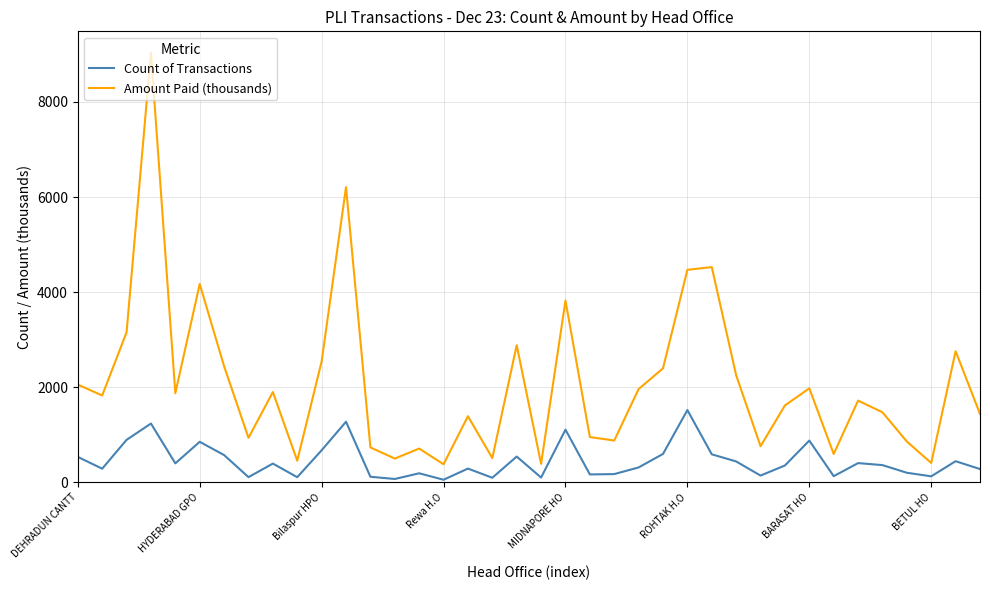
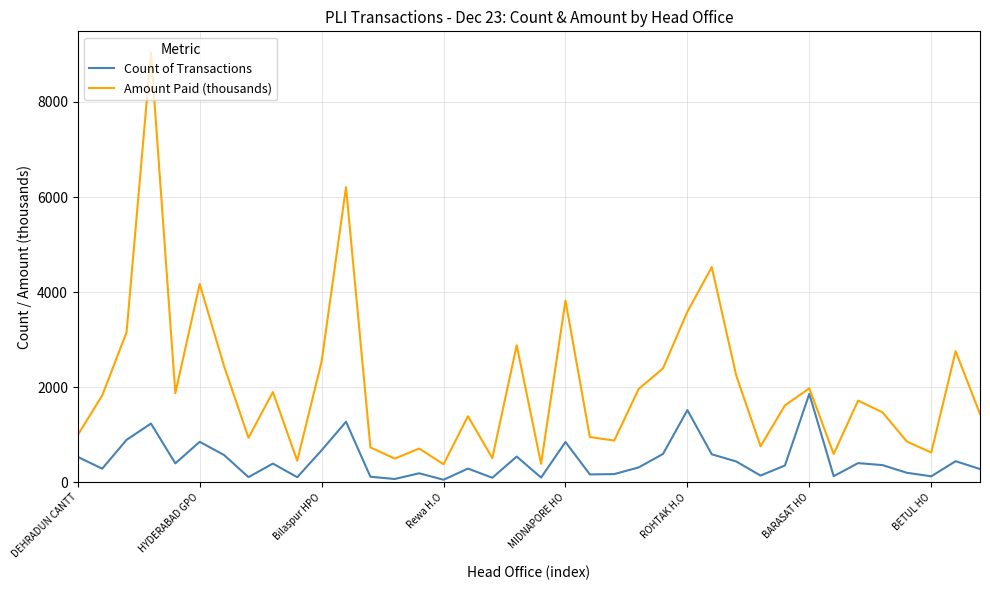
  {
    "Count of Transactions": {
      "DEHRADUN CANTT": 500,
      "HYDERABAD GPO": 900,
      "Bilaspur HPO": 700,
      "Rewa H.O": 100,
-     "MIDNAPORE HO": 1100,
+     "MIDNAPORE HO": 800,
      "ROHTAK H.O": 1500,
-     "BARASAT HO": 900,
+     "BARASAT HO": 1900,
      "BETUL HO": 100
    },
    "Amount Paid (thousands)": {
-     "DEHRADUN CANTT": 2100,
+     "DEHRADUN CANTT": 1000,
      "HYDERABAD GPO": 4200,
      "Bilaspur HPO": 2500,
      "Rewa H.O": 400,
      "MIDNAPORE HO": 3800,
-     "ROHTAK H.O": 4500,
+     "ROHTAK H.O": 3600,
      "BARASAT HO": 2000,
-     "BETUL HO": 400
+     "BETUL HO": 600
    }
  }
